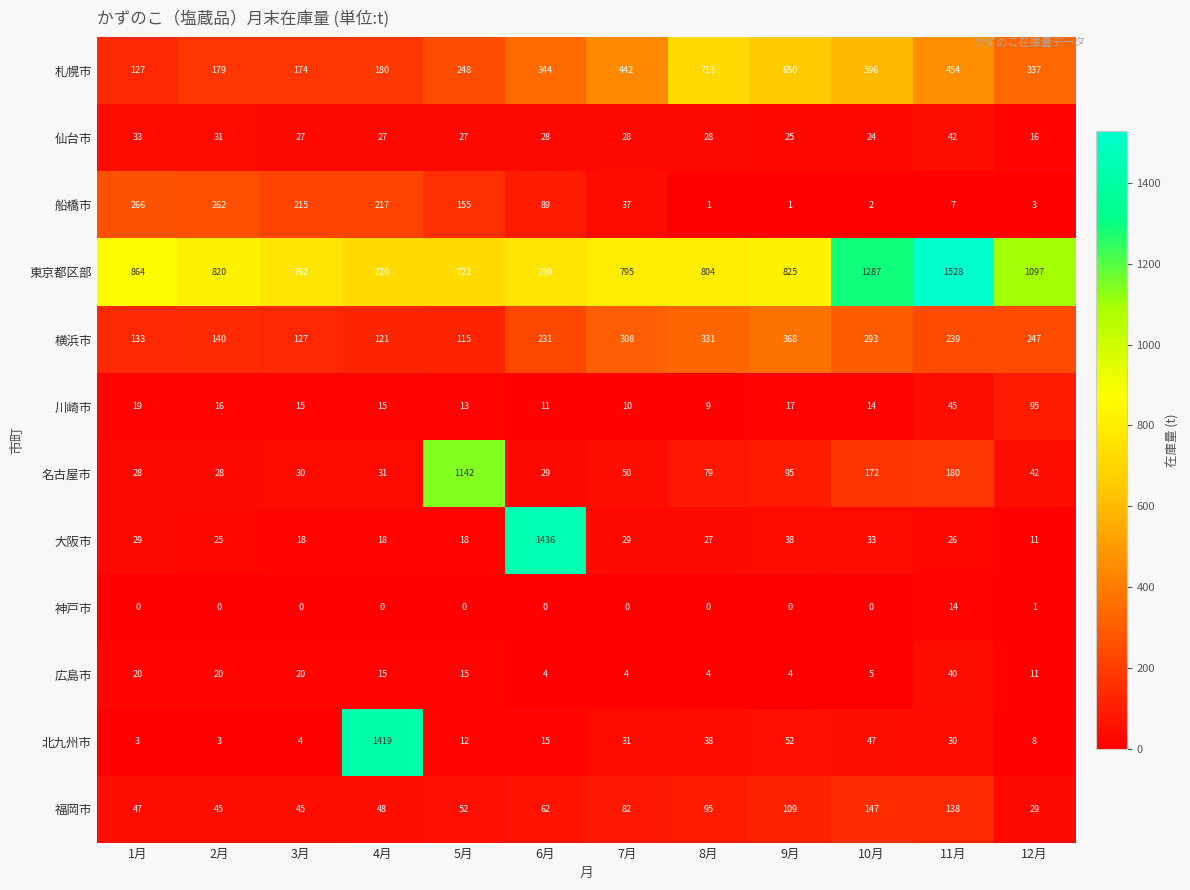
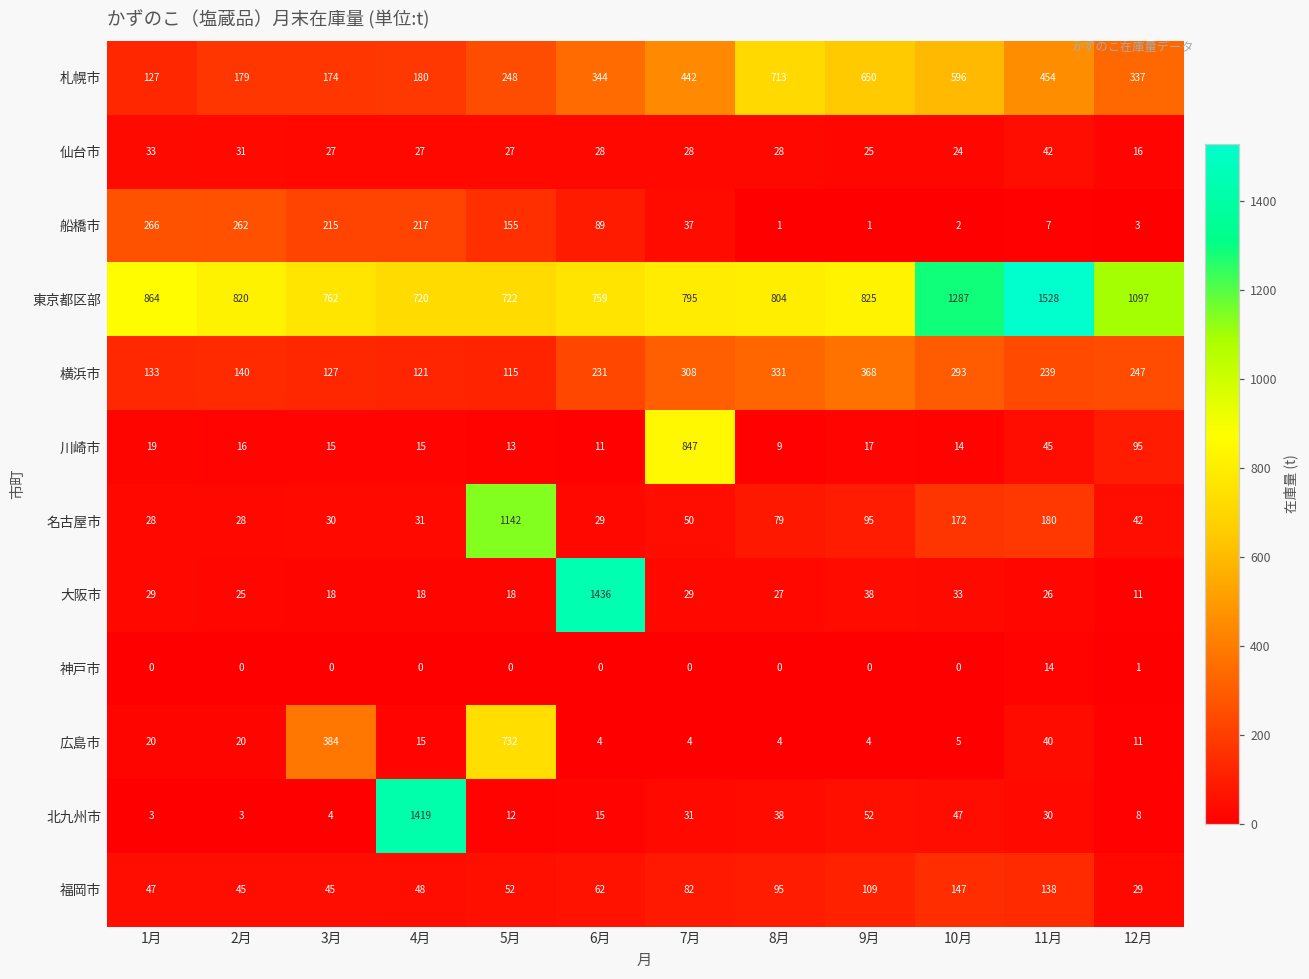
  {
    "札幌市": {
      "1月": 127,
      "2月": 179,
      "3月": 174,
      "4月": 180,
      "5月": 248,
      "6月": 344,
      "7月": 442,
      "8月": 713,
      "9月": 650,
      "10月": 596,
      "11月": 454
    },
    "仙台市": {
      "1月": 33,
      "2月": 31,
      "3月": 27,
      "4月": 27,
      "5月": 27,
      "6月": 28,
      "7月": 28,
      "8月": 28,
      "9月": 25,
      "10月": 24,
      "11月": 42,
      "12月": 16
    },
    "船橋市": {
      "1月": 266,
      "2月": 262,
      "3月": 215,
      "4月": 217,
      "5月": 155,
      "6月": 89,
      "7月": 37,
      "8月": 1,
      "9月": 1,
      "10月": 2,
      "11月": 7,
      "12月": 3
    },
    "東京都区部": {
      "1月": 864,
      "2月": 820,
      "3月": 762,
      "4月": 720,
      "5月": 722,
      "6月": 759,
      "7月": 795,
      "8月": 804,
      "9月": 825,
      "10月": 1287,
      "11月": 1528,
      "12月": 1097
    },
    "横浜市": {
      "1月": 133,
      "2月": 140,
      "3月": 127,
      "4月": 121,
      "5月": 115,
      "6月": 231,
      "7月": 308,
      "8月": 331,
      "9月": 368,
      "10月": 293,
      "11月": 239,
      "12月": 247
    },
    "川崎市": {
      "1月": 19,
      "2月": 16,
      "3月": 15,
      "4月": 15,
      "5月": 13,
      "6月": 11,
-     "7月": 10,
+     "7月": 847,
      "8月": 9,
      "9月": 17,
      "10月": 14,
      "11月": 45,
      "12月": 95
    },
    "名古屋市": {
      "1月": 28,
      "2月": 28,
      "3月": 30,
      "4月": 31,
      "5月": 1142,
      "6月": 29,
      "7月": 50,
      "8月": 79,
      "9月": 95,
      "10月": 172,
      "11月": 180,
      "12月": 42
    },
    "大阪市": {
      "1月": 29,
      "2月": 25,
      "3月": 18,
      "4月": 18,
      "5月": 18,
      "6月": 1436,
      "7月": 29,
      "8月": 27,
      "9月": 38,
      "10月": 33,
      "11月": 26,
      "12月": 11
    },
    "神戸市": {
      "1月": 0,
      "2月": 0,
      "3月": 0,
      "4月": 0,
      "5月": 0,
      "6月": 0,
      "7月": 0,
      "8月": 0,
      "9月": 0,
      "10月": 0,
      "11月": 14,
      "12月": 1
    },
    "広島市": {
      "1月": 20,
      "2月": 20,
-     "3月": 20,
+     "3月": 384,
      "4月": 15,
-     "5月": 15,
+     "5月": 732,
      "6月": 4,
      "7月": 4,
      "8月": 4,
      "9月": 4,
      "10月": 5,
      "11月": 40,
      "12月": 11
    },
    "北九州市": {
      "1月": 3,
      "2月": 3,
      "3月": 4,
      "4月": 1419,
      "5月": 12,
      "6月": 15,
      "7月": 31,
      "8月": 38,
      "9月": 52,
      "10月": 47,
      "11月": 30,
      "12月": 8
    },
    "福岡市": {
      "1月": 47,
      "2月": 45,
      "3月": 45,
      "4月": 48,
      "5月": 52,
      "6月": 62,
      "7月": 82,
      "8月": 95,
      "9月": 109,
      "10月": 147,
      "11月": 138,
      "12月": 29
    }
  }
